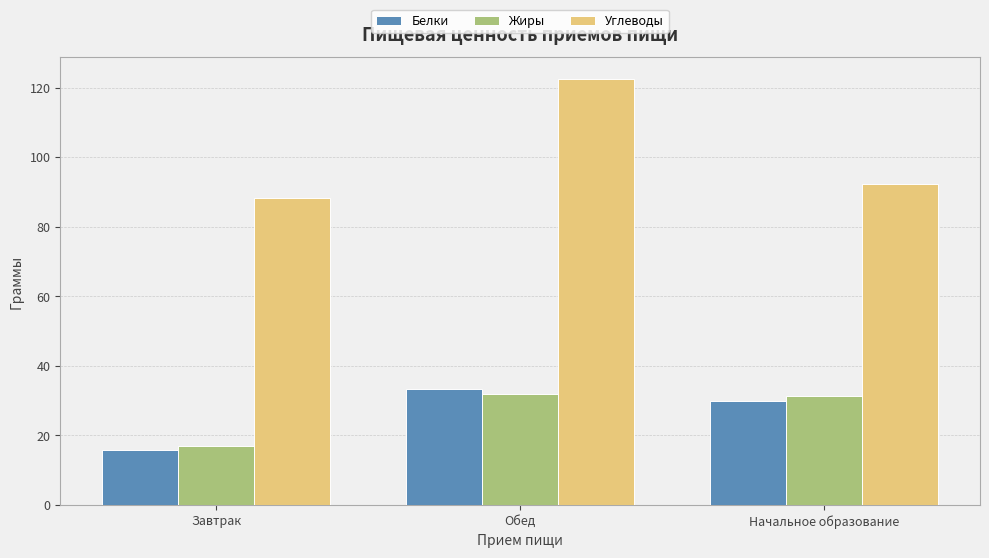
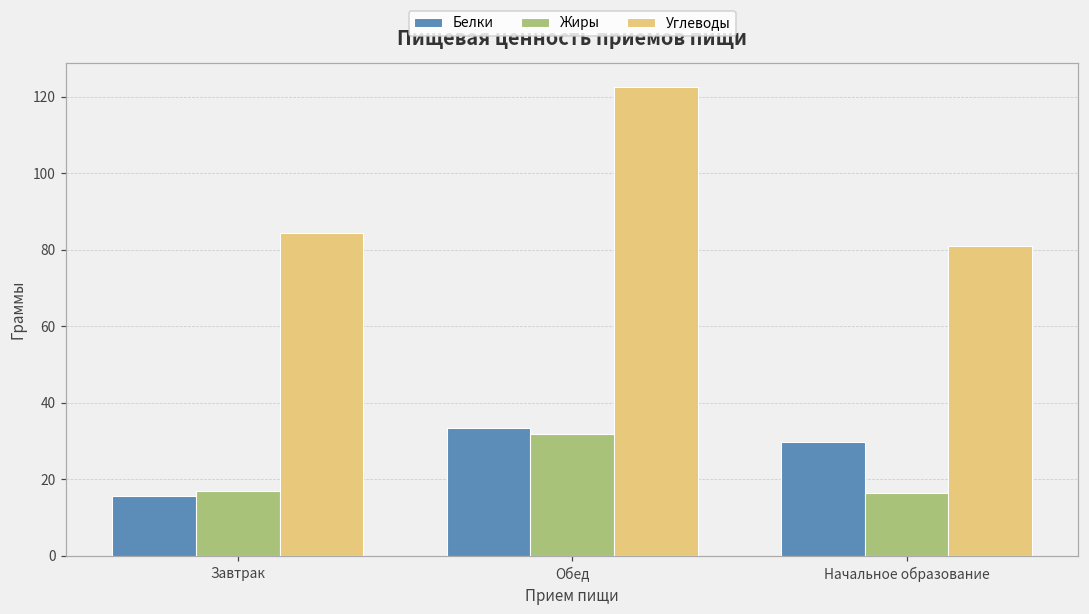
  {
    "Белки": {
      "Завтрак": 16,
      "Обед": 33,
      "Начальное образование": 30
    },
    "Жиры": {
      "Завтрак": 17,
      "Обед": 32,
-     "Начальное образование": 31
+     "Начальное образование": 16
    },
    "Углеводы": {
-     "Завтрак": 88,
+     "Завтрак": 84,
      "Обед": 123,
-     "Начальное образование": 92
+     "Начальное образование": 81
    }
  }
